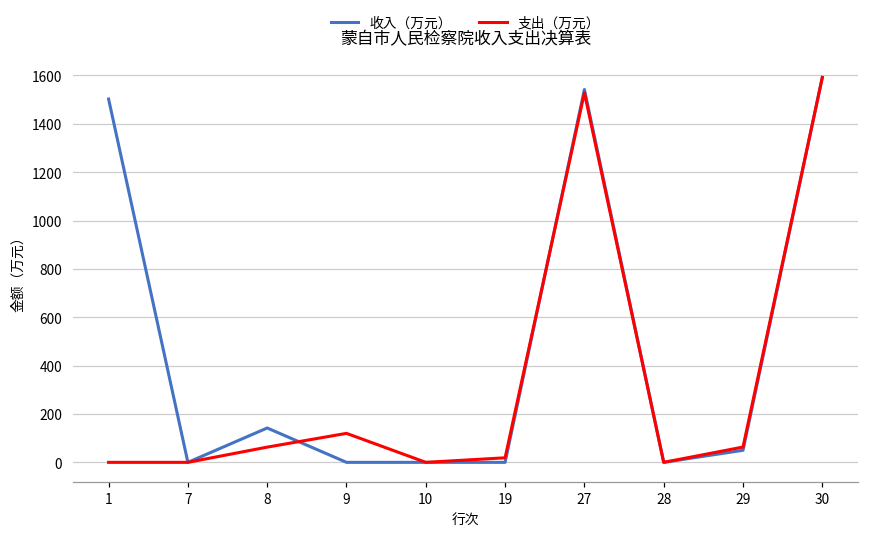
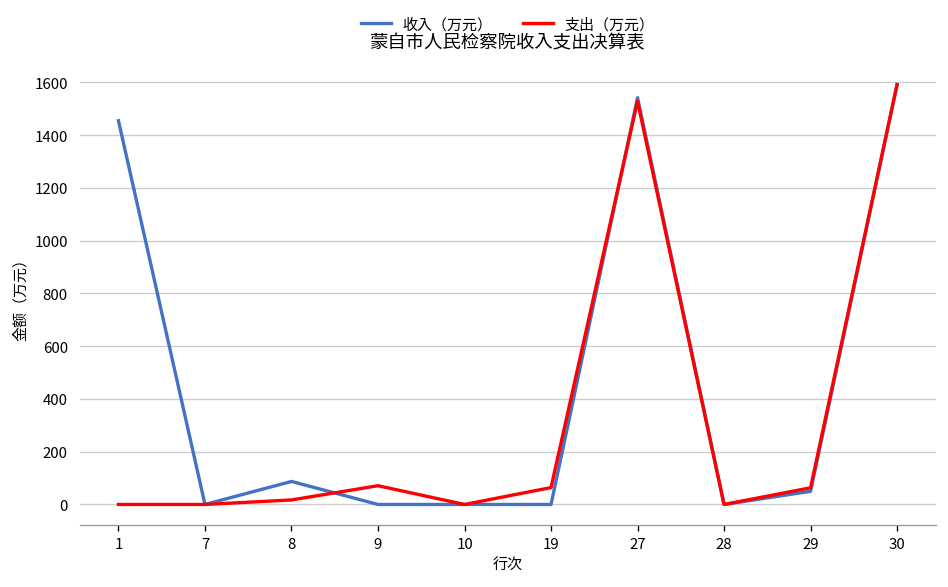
  {
    "收入（万元）": {
-     "1": 1500,
-     "8": 140,
+     "1": 1450,
+     "8": 90,
      "9": 0,
      "19": 0,
      "27": 1540,
      "29": 50
    },
    "支出（万元）": {
      "1": 0,
-     "8": 60,
-     "9": 120,
-     "19": 20,
+     "8": 20,
+     "9": 70,
+     "19": 60,
      "27": 1530,
      "29": 60
    }
  }
